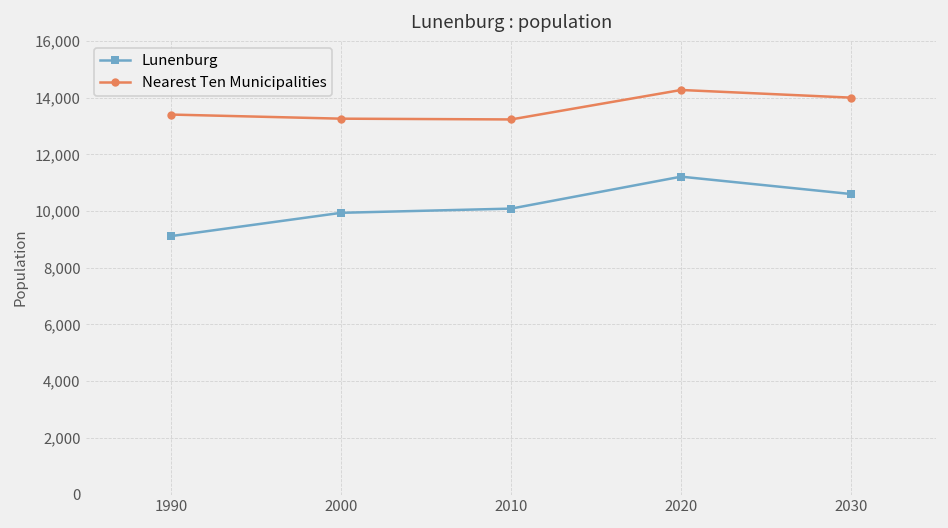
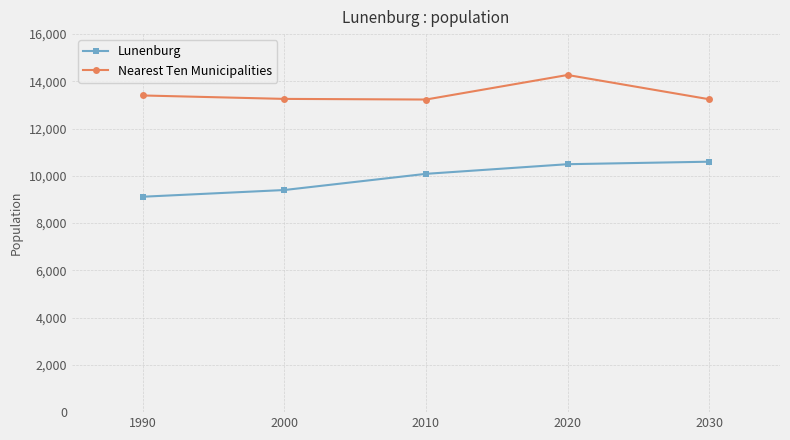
  {
    "Lunenburg": {
      "1990": "9,100",
-     "2000": "9,900",
+     "2000": "9,400",
      "2010": "10,100",
-     "2020": "11,200",
+     "2020": "10,500",
      "2030": "10,600"
    },
    "Nearest Ten Municipalities": {
      "1990": "13,400",
      "2000": "13,300",
      "2010": "13,200",
      "2020": "14,300",
-     "2030": "14,000"
+     "2030": "13,200"
    }
  }
